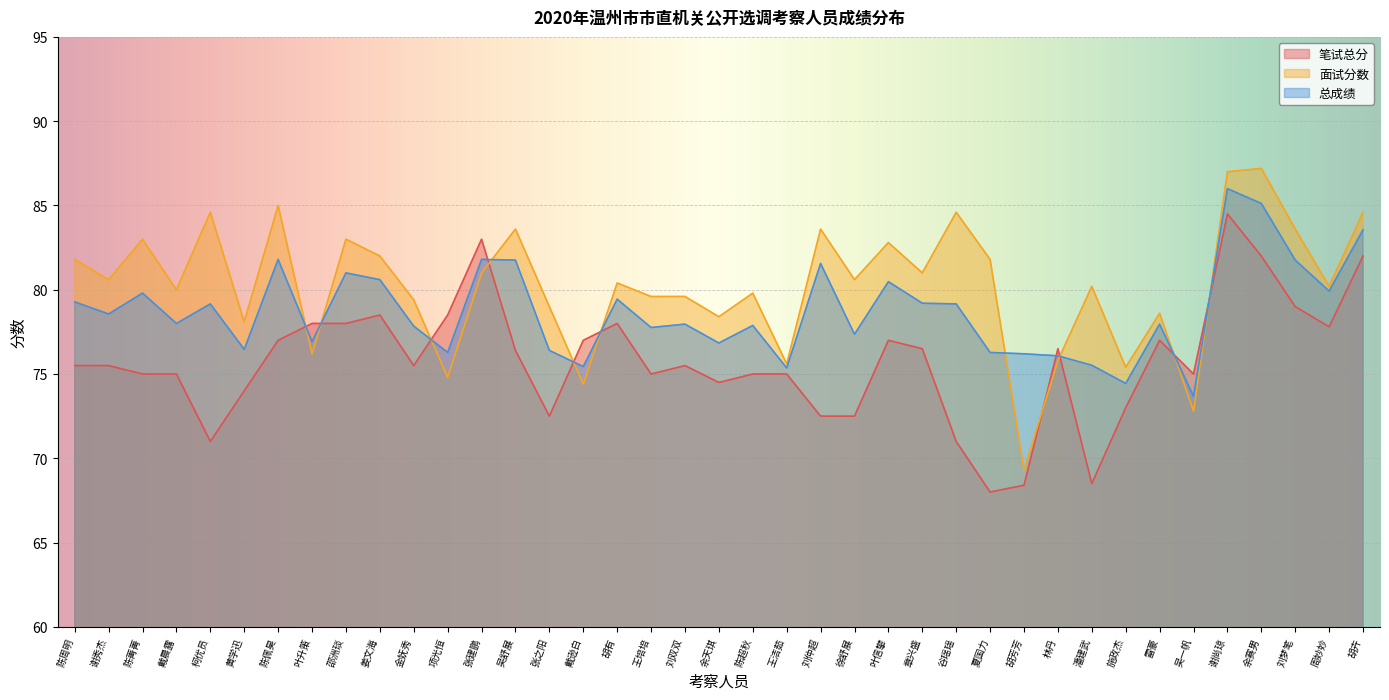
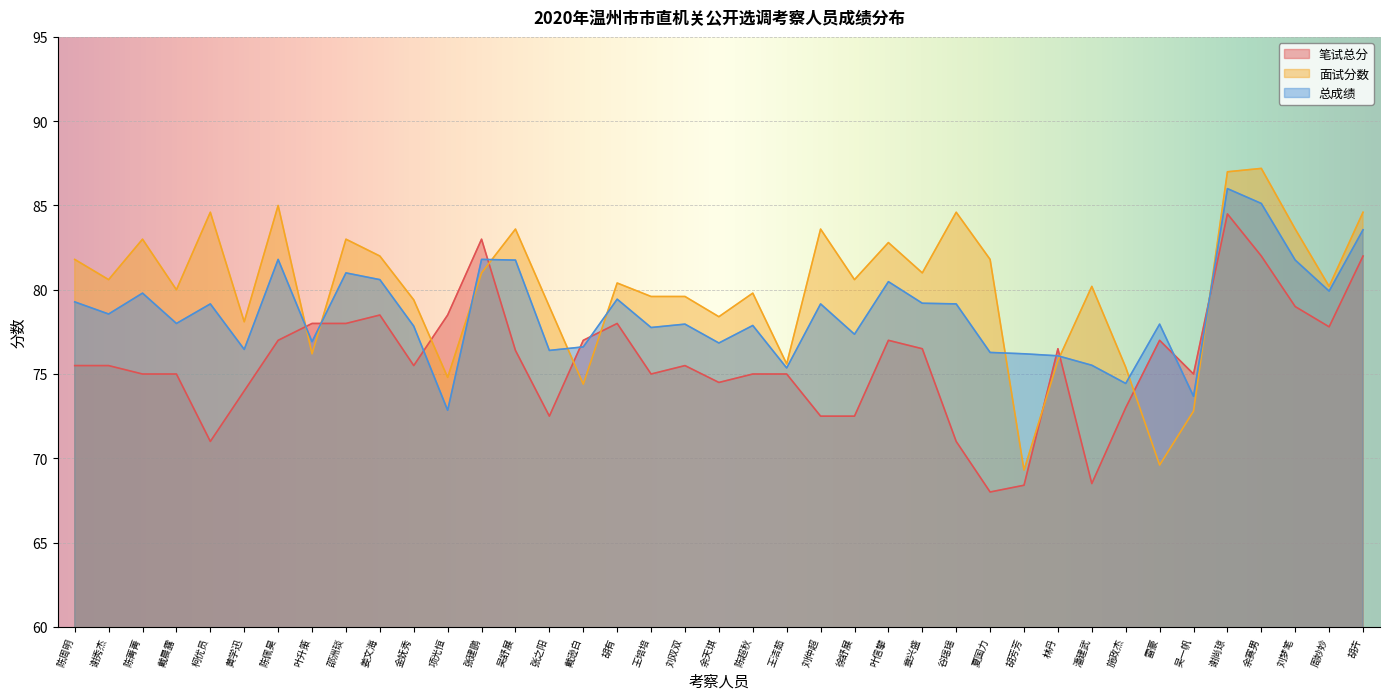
  {
    "笔试总分": {
      "陈周明": 75.5,
      "谢秀杰": 75.5,
      "陈菁菁": 75.0,
      "戴晨露": 75.0,
      "柯优员": 71.0,
      "黄学迅": 74.0,
      "陈佩昊": 77.0,
      "叶升策": 78.0,
      "邵洲琰": 78.0,
      "姜文海": 78.5,
      "金妩秀": 75.5,
      "项光恒": 78.5,
      "张建鹏": 83.0,
      "吴舒展": 76.4,
      "张之阳": 72.5,
      "戴逊白": 77.0,
      "胡有": 78.0,
      "王培培": 75.0,
      "刘双双": 75.5,
      "余天琪": 74.5,
      "陈超秋": 75.0,
      "王洁茹": 75.0,
      "刘仲超": 72.5,
      "徐舒展": 72.5,
      "叶信攀": 77.0,
      "章兴盛": 76.5,
      "谷瑶瑶": 71.0,
      "夏国力": 68.0,
      "胡芳芳": 68.4,
      "林丹": 76.5,
      "潘建武": 68.5,
      "施政杰": 73.0,
      "雷豪": 77.0,
      "吴一帆": 75.0,
      "谢尚琼": 84.5,
      "余赛男": 82.0,
      "刘梦笔": 79.0,
      "周妙妙": 77.8,
      "胡卉": 82.0
    },
    "面试分数": {
      "陈周明": 81.8,
      "谢秀杰": 80.6,
      "陈菁菁": 83.0,
      "戴晨露": 80.0,
      "柯优员": 84.6,
      "黄学迅": 78.1,
      "陈佩昊": 85.0,
      "叶升策": 76.2,
      "邵洲琰": 83.0,
      "姜文海": 82.0,
      "金妩秀": 79.4,
      "项光恒": 74.8,
      "张建鹏": 81.0,
      "吴舒展": 83.6,
      "张之阳": 79.0,
      "戴逊白": 74.4,
      "胡有": 80.4,
      "王培培": 79.6,
      "刘双双": 79.6,
      "余天琪": 78.4,
      "陈超秋": 79.8,
      "王洁茹": 75.6,
      "刘仲超": 83.6,
      "徐舒展": 80.6,
      "叶信攀": 82.8,
      "章兴盛": 81.0,
      "谷瑶瑶": 84.6,
      "夏国力": 81.8,
      "胡芳芳": 69.3,
      "林丹": 75.8,
      "潘建武": 80.2,
      "施政杰": 75.4,
-     "雷豪": 78.6,
+     "雷豪": 69.6,
      "吴一帆": 72.8,
      "谢尚琼": 87.0,
      "余赛男": 87.2,
      "刘梦笔": 83.6,
      "周妙妙": 80.2,
      "胡卉": 84.6
    },
    "总成绩": {
      "陈周明": 79.3,
      "谢秀杰": 78.6,
      "陈菁菁": 79.8,
      "戴晨露": 78.0,
      "柯优员": 79.2,
      "黄学迅": 76.5,
      "陈佩昊": 81.8,
      "叶升策": 76.9,
      "邵洲琰": 81.0,
      "姜文海": 80.6,
      "金妩秀": 77.8,
-     "项光恒": 76.3,
+     "项光恒": 72.9,
      "张建鹏": 81.8,
      "吴舒展": 81.8,
      "张之阳": 76.4,
-     "戴逊白": 75.4,
+     "戴逊白": 76.6,
      "胡有": 79.4,
      "王培培": 77.8,
      "刘双双": 78.0,
      "余天琪": 76.8,
      "陈超秋": 77.9,
      "王洁茹": 75.4,
-     "刘仲超": 81.6,
+     "刘仲超": 79.2,
      "徐舒展": 77.4,
      "叶信攀": 80.5,
      "章兴盛": 79.2,
      "谷瑶瑶": 79.2,
      "夏国力": 76.3,
      "胡芳芳": 76.2,
      "林丹": 76.1,
      "潘建武": 75.5,
      "施政杰": 74.4,
      "雷豪": 78.0,
      "吴一帆": 73.7,
      "谢尚琼": 86.0,
      "余赛男": 85.1,
      "刘梦笔": 81.8,
      "周妙妙": 79.9,
      "胡卉": 83.6
    }
  }
